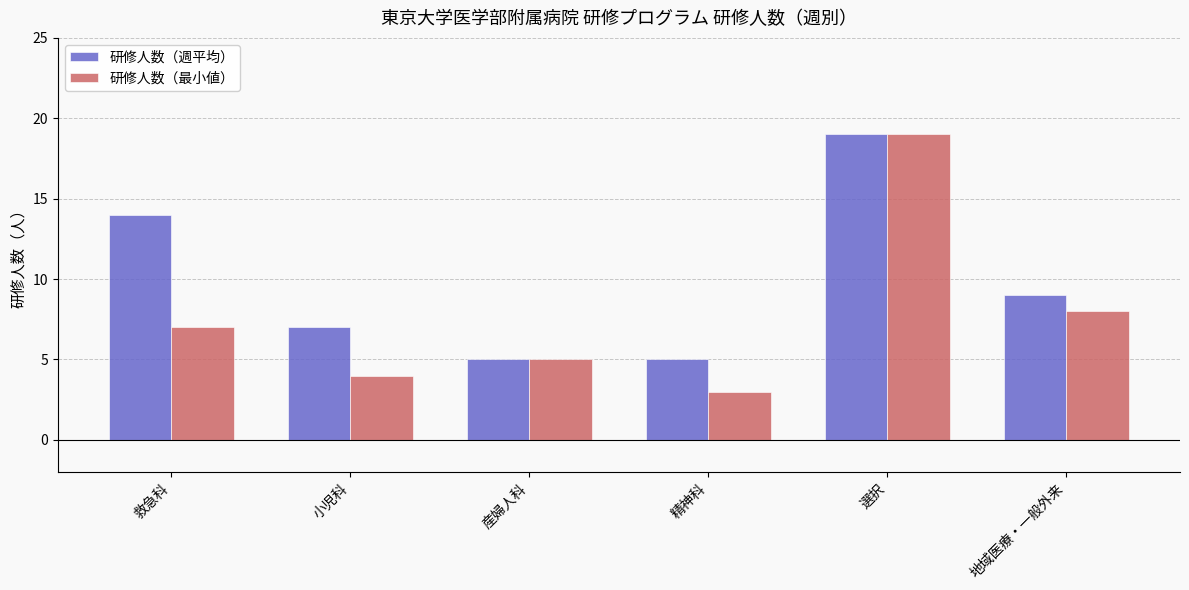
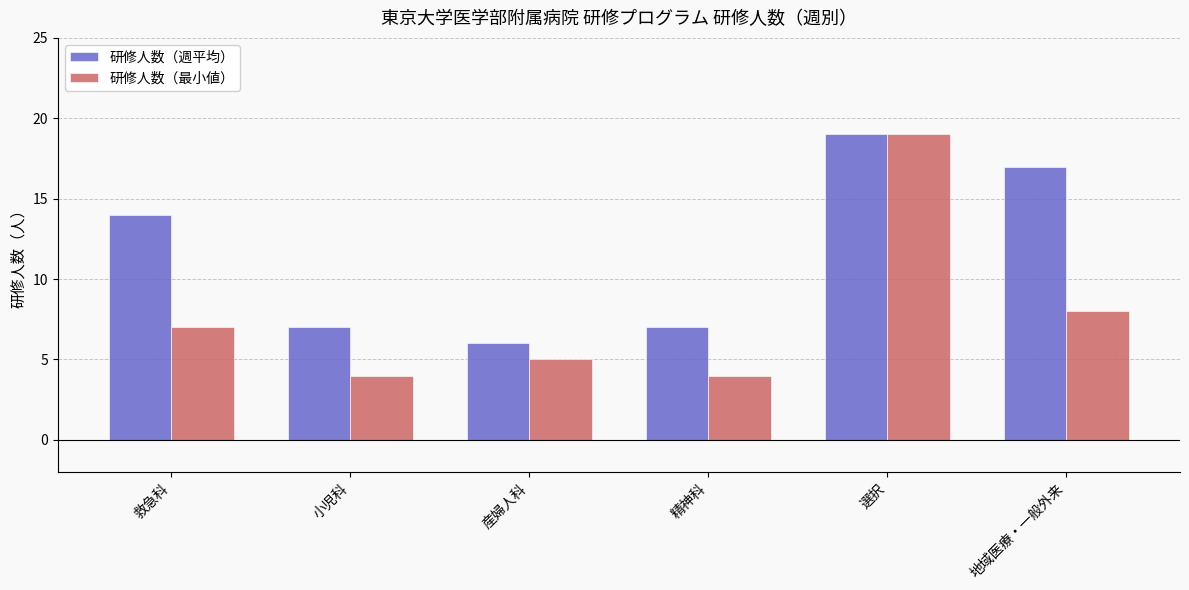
  {
    "研修人数（週平均）": {
      "救急科": 14,
      "小児科": 7,
-     "産婦人科": 5,
-     "精神科": 5,
+     "産婦人科": 6,
+     "精神科": 7,
      "選択": 19,
-     "地域医療・一般外来": 9
+     "地域医療・一般外来": 17
    },
    "研修人数（最小値）": {
      "救急科": 7,
      "小児科": 4,
      "産婦人科": 5,
-     "精神科": 3,
+     "精神科": 4,
      "選択": 19,
      "地域医療・一般外来": 8
    }
  }
